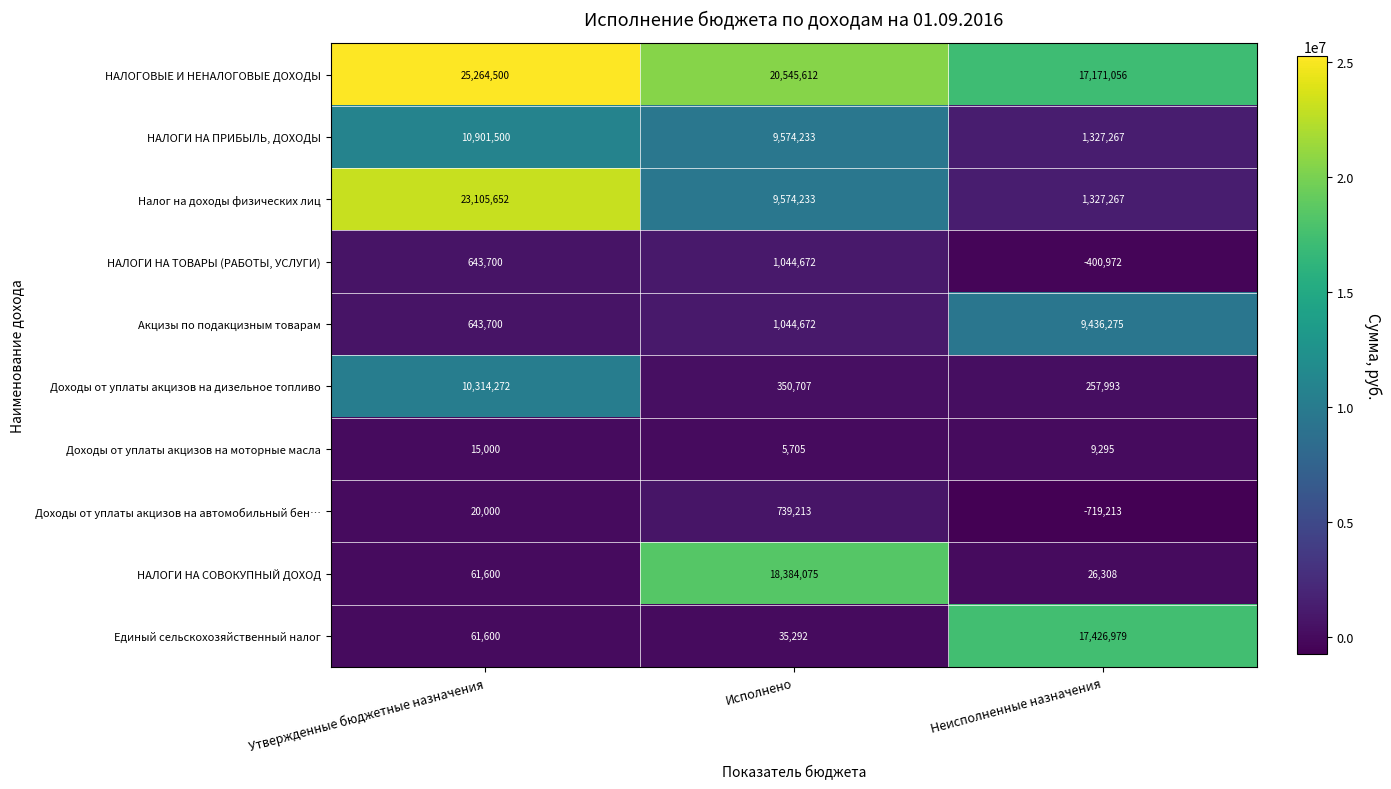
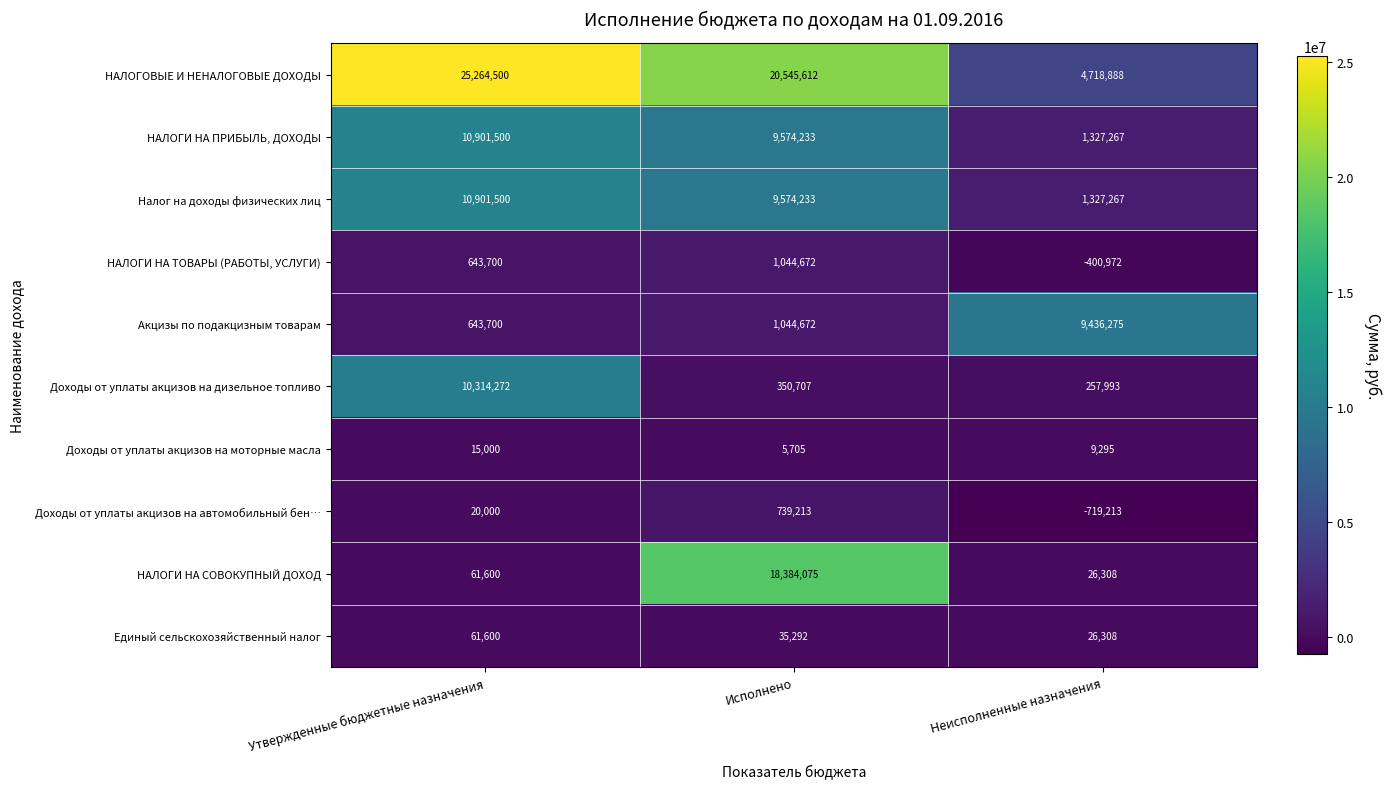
  {
    "НАЛОГОВЫЕ И НЕНАЛОГОВЫЕ ДОХОДЫ": {
      "Утвержденные бюджетные назначения": "25,264,500",
      "Исполнено": "20,545,612",
-     "Неисполненные назначения": "17,171,056"
+     "Неисполненные назначения": "4,718,888"
    },
    "НАЛОГИ НА ПРИБЫЛЬ, ДОХОДЫ": {
      "Утвержденные бюджетные назначения": "10,901,500",
      "Исполнено": "9,574,233",
      "Неисполненные назначения": "1,327,267"
    },
    "Налог на доходы физических лиц": {
-     "Утвержденные бюджетные назначения": "23,105,652",
+     "Утвержденные бюджетные назначения": "10,901,500",
      "Исполнено": "9,574,233",
      "Неисполненные назначения": "1,327,267"
    },
    "НАЛОГИ НА ТОВАРЫ (РАБОТЫ, УСЛУГИ)": {
      "Утвержденные бюджетные назначения": "643,700",
      "Исполнено": "1,044,672",
      "Неисполненные назначения": "-400,972"
    },
    "Акцизы по подакцизным товарам": {
      "Утвержденные бюджетные назначения": "643,700",
      "Исполнено": "1,044,672",
      "Неисполненные назначения": "9,436,275"
    },
    "Доходы от уплаты акцизов на дизельное топливо": {
      "Утвержденные бюджетные назначения": "10,314,272",
      "Исполнено": "350,707",
      "Неисполненные назначения": "257,993"
    },
    "Доходы от уплаты акцизов на моторные масла": {
      "Утвержденные бюджетные назначения": "15,000",
      "Исполнено": "5,705",
      "Неисполненные назначения": "9,295"
    },
    "Доходы от уплаты акцизов на автомобильный бен…": {
      "Утвержденные бюджетные назначения": "20,000",
      "Исполнено": "739,213",
      "Неисполненные назначения": "-719,213"
    },
    "НАЛОГИ НА СОВОКУПНЫЙ ДОХОД": {
      "Утвержденные бюджетные назначения": "61,600",
      "Исполнено": "18,384,075",
      "Неисполненные назначения": "26,308"
    },
    "Единый сельскохозяйственный налог": {
      "Утвержденные бюджетные назначения": "61,600",
      "Исполнено": "35,292",
-     "Неисполненные назначения": "17,426,979"
+     "Неисполненные назначения": "26,308"
    }
  }
